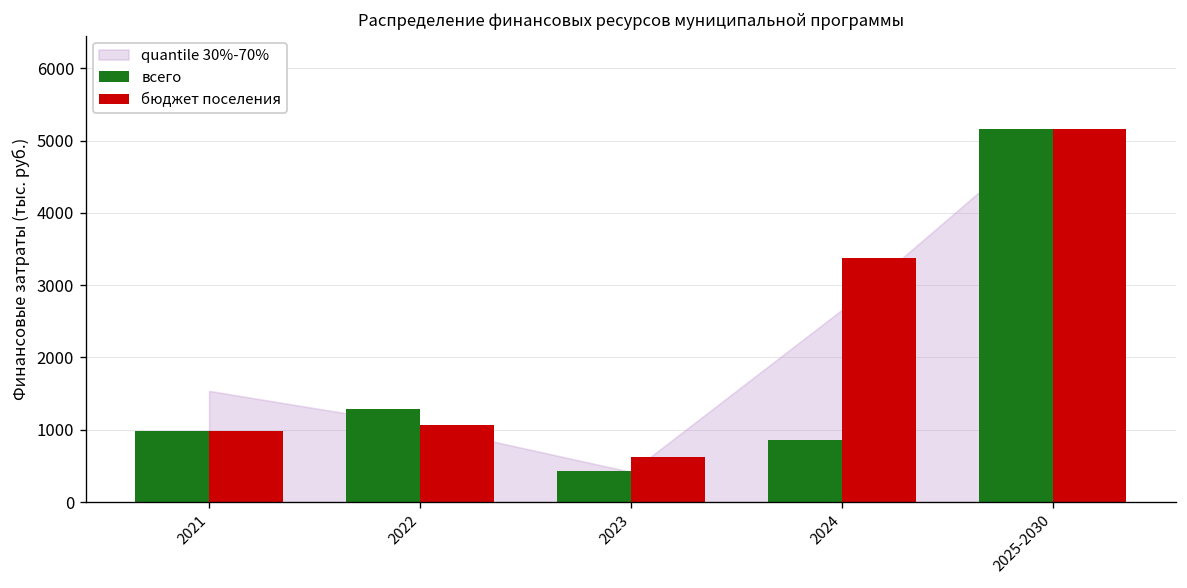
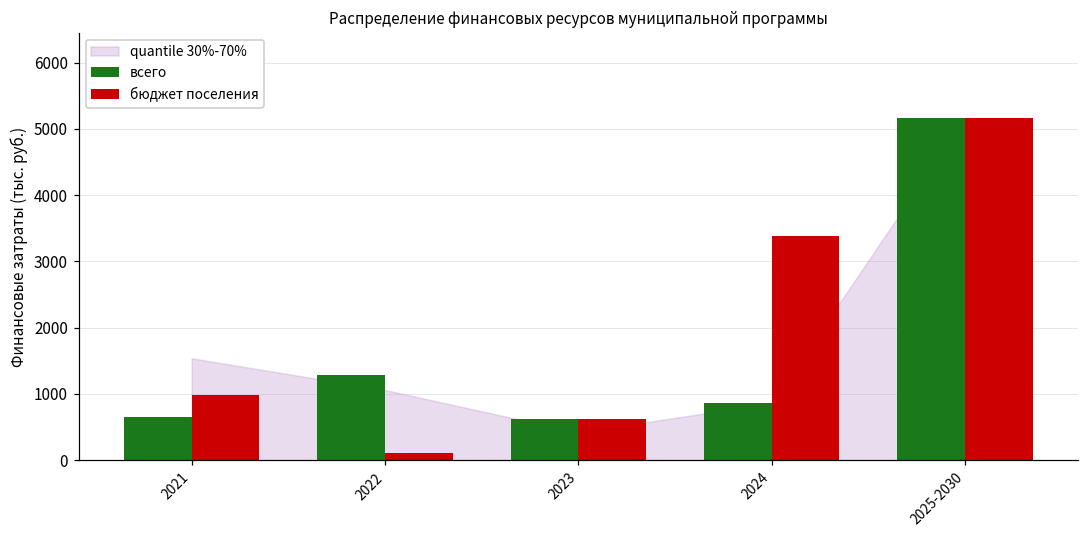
  {
    "всего": {
-     "2021": 1000,
+     "2021": 700,
      "2022": 1300,
-     "2023": 400,
+     "2023": 600,
      "2024": 900,
      "2025-2030": 5200
    },
    "quantile 30%-70%": {
      "2021": 1500,
      "2022": 1100,
      "2023": 400,
-     "2024": 2700,
+     "2024": 900,
      "2025-2030": 5200
    },
    "бюджет поселения": {
      "2021": 1000,
-     "2022": 1100,
+     "2022": 100,
      "2023": 600,
      "2024": 3400,
      "2025-2030": 5200
    }
  }
